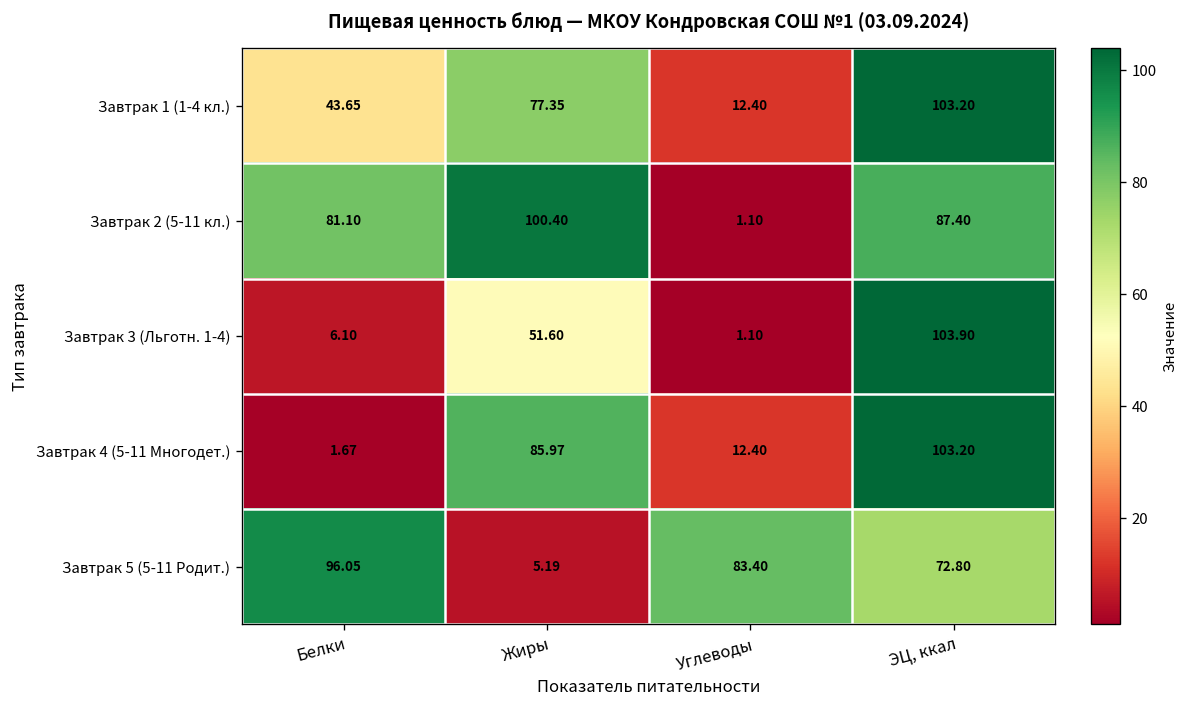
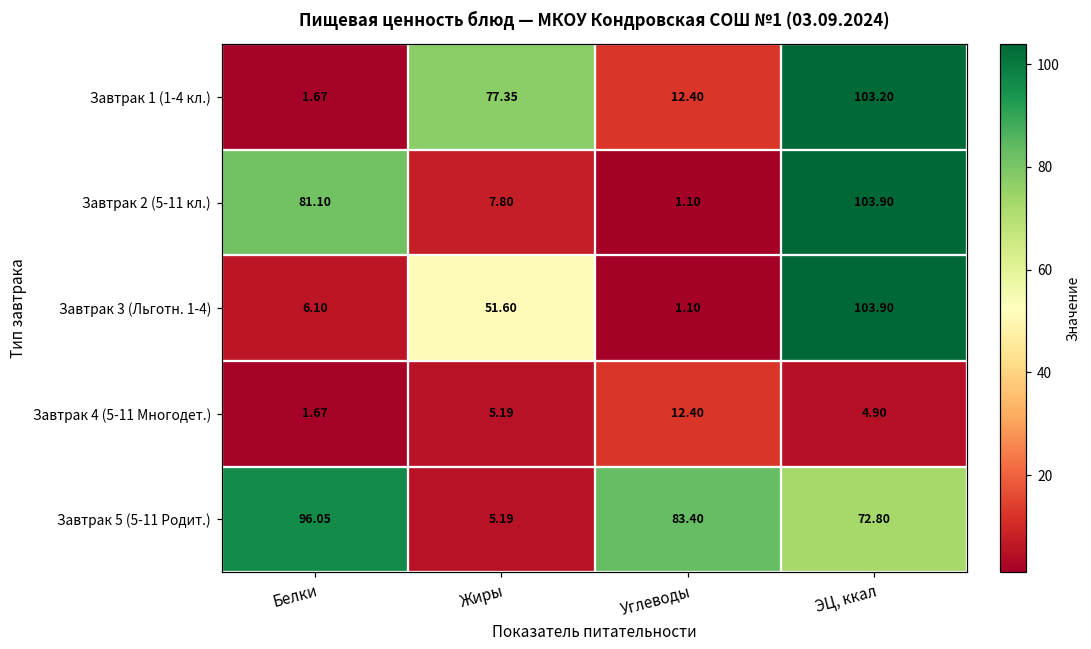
  {
    "Завтрак 1 (1-4 кл.)": {
-     "Белки": 43.65,
+     "Белки": 1.67,
      "Жиры": 77.35,
      "Углеводы": 12.40,
      "ЭЦ, ккал": 103.20
    },
    "Завтрак 2 (5-11 кл.)": {
      "Белки": 81.10,
-     "Жиры": 100.40,
+     "Жиры": 7.80,
      "Углеводы": 1.10,
-     "ЭЦ, ккал": 87.40
+     "ЭЦ, ккал": 103.90
    },
    "Завтрак 3 (Льготн. 1-4)": {
      "Белки": 6.10,
      "Жиры": 51.60,
      "Углеводы": 1.10,
      "ЭЦ, ккал": 103.90
    },
    "Завтрак 4 (5-11 Многодет.)": {
      "Белки": 1.67,
-     "Жиры": 85.97,
+     "Жиры": 5.19,
      "Углеводы": 12.40,
-     "ЭЦ, ккал": 103.20
+     "ЭЦ, ккал": 4.90
    },
    "Завтрак 5 (5-11 Родит.)": {
      "Белки": 96.05,
      "Жиры": 5.19,
      "Углеводы": 83.40,
      "ЭЦ, ккал": 72.80
    }
  }
